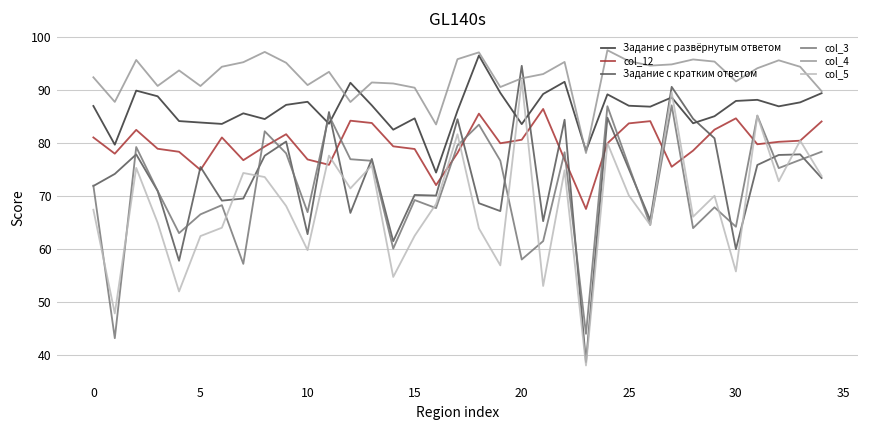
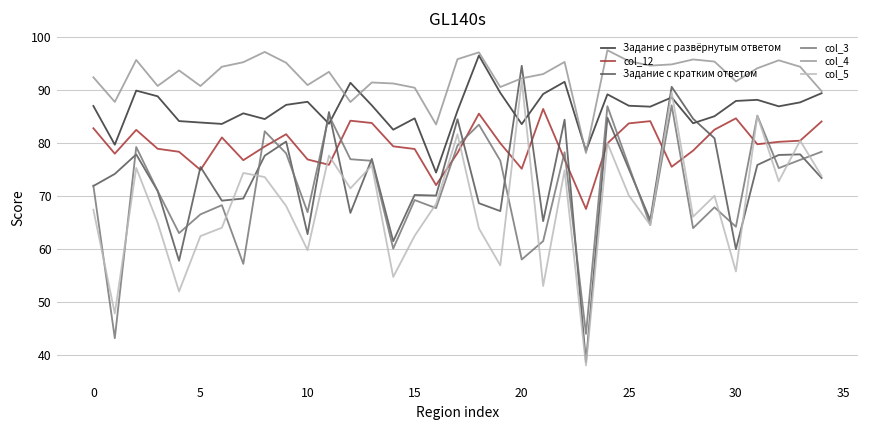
  {
    "col_12": {
-     "0": 81,
+     "0": 83,
      "5": 75,
      "10": 77,
      "15": 79,
-     "20": 81,
+     "20": 75,
      "25": 84,
      "30": 85
    }
  }
